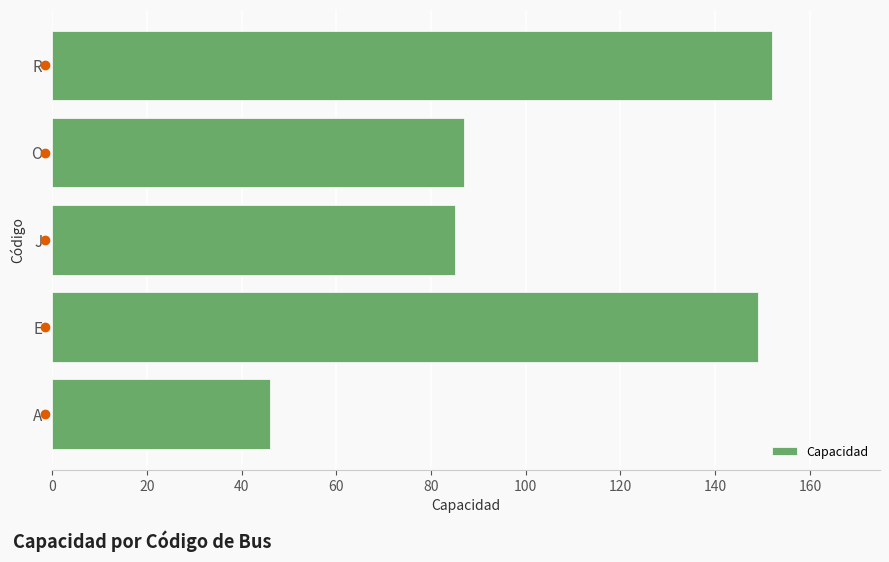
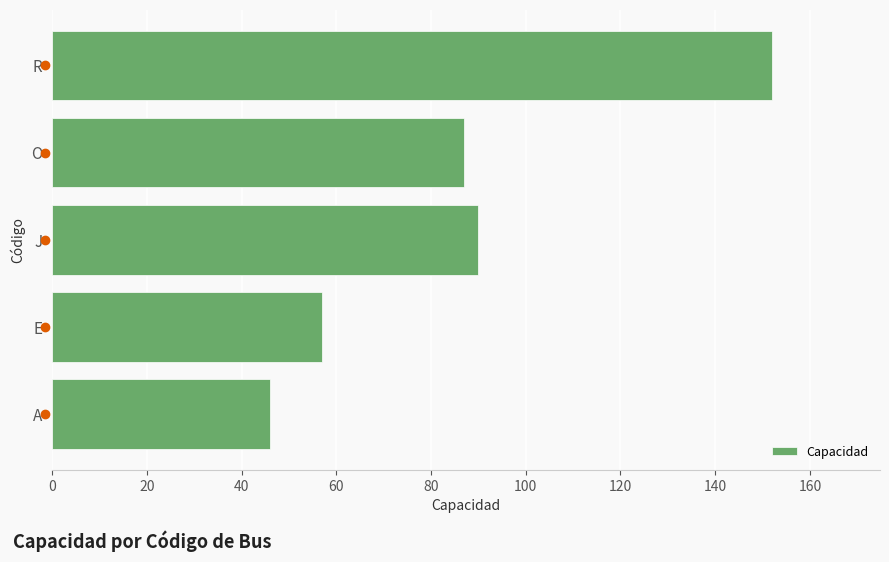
  {
    "Capacidad": {
      "R": 152,
      "O": 87,
-     "J": 85,
-     "E": 149,
+     "J": 90,
+     "E": 57,
      "A": 46
    }
  }
